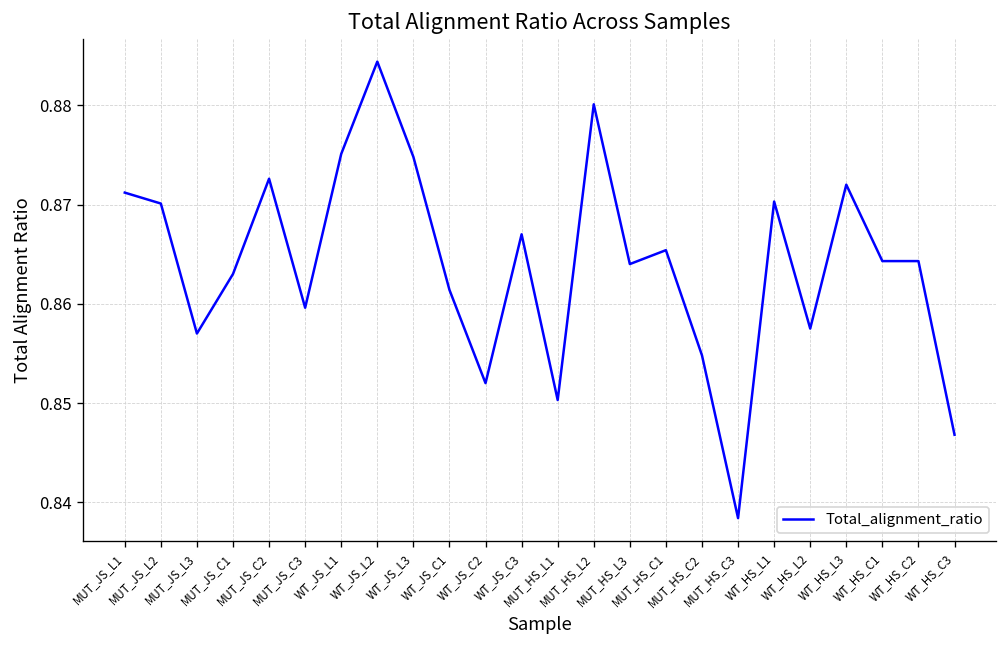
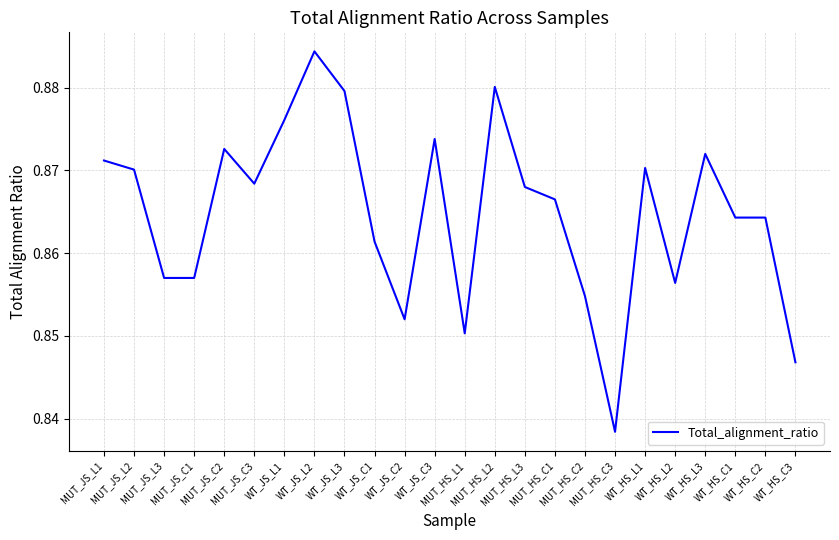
  {
    "MUT_JS_L1": 0.871,
    "MUT_JS_L2": 0.870,
    "MUT_JS_L3": 0.857,
-   "MUT_JS_C1": 0.863,
+   "MUT_JS_C1": 0.857,
    "MUT_JS_C2": 0.873,
-   "MUT_JS_C3": 0.860,
-   "WT_JS_L1": 0.875,
+   "MUT_JS_C3": 0.868,
+   "WT_JS_L1": 0.876,
    "WT_JS_L2": 0.884,
-   "WT_JS_L3": 0.875,
+   "WT_JS_L3": 0.880,
    "WT_JS_C1": 0.861,
    "WT_JS_C2": 0.852,
-   "WT_JS_C3": 0.867,
+   "WT_JS_C3": 0.874,
    "MUT_HS_L1": 0.850,
    "MUT_HS_L2": 0.880,
-   "MUT_HS_L3": 0.864,
-   "MUT_HS_C1": 0.865,
+   "MUT_HS_L3": 0.868,
+   "MUT_HS_C1": 0.867,
    "MUT_HS_C2": 0.855,
    "MUT_HS_C3": 0.838,
    "WT_HS_L1": 0.870,
-   "WT_HS_L2": 0.858,
+   "WT_HS_L2": 0.856,
    "WT_HS_L3": 0.872,
    "WT_HS_C1": 0.864,
    "WT_HS_C2": 0.864,
    "WT_HS_C3": 0.847
  }
